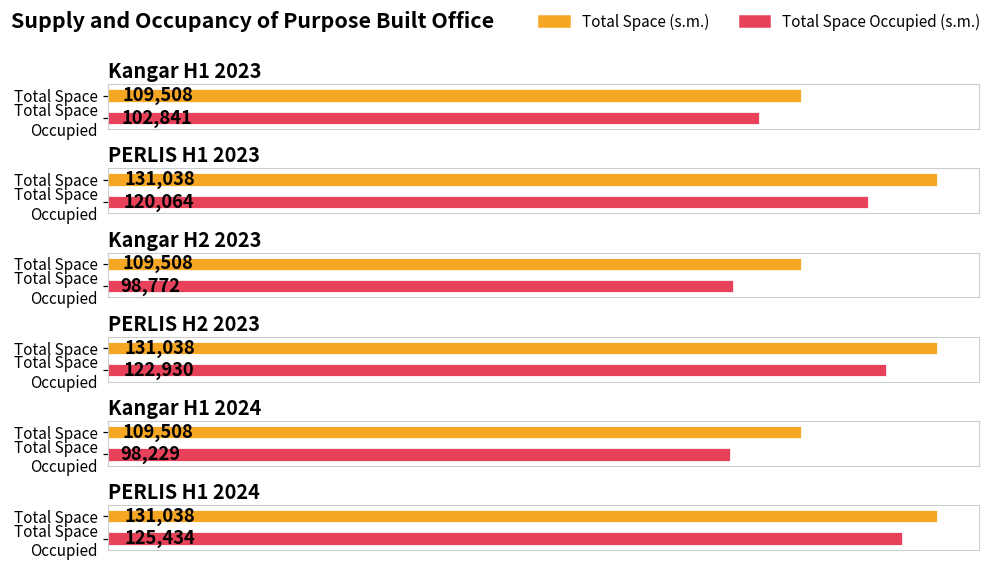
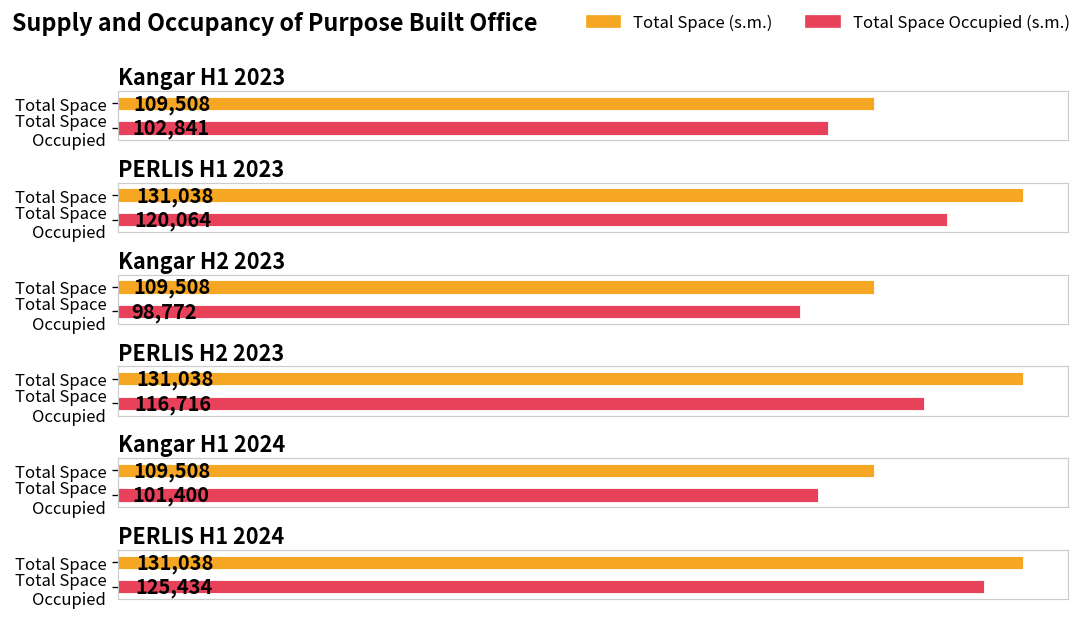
  {
    "Kangar H1 2023": {
      "Total Space": "109,508",
      "Total Space Occupied": "102,841"
    },
    "PERLIS H1 2023": {
      "Total Space": "131,038",
      "Total Space Occupied": "120,064"
    },
    "Kangar H2 2023": {
      "Total Space": "109,508",
      "Total Space Occupied": "98,772"
    },
    "PERLIS H2 2023": {
      "Total Space": "131,038",
-     "Total Space Occupied": "122,930"
+     "Total Space Occupied": "116,716"
    },
    "Kangar H1 2024": {
      "Total Space": "109,508",
-     "Total Space Occupied": "98,229"
+     "Total Space Occupied": "101,400"
    },
    "PERLIS H1 2024": {
      "Total Space": "131,038",
      "Total Space Occupied": "125,434"
    }
  }
